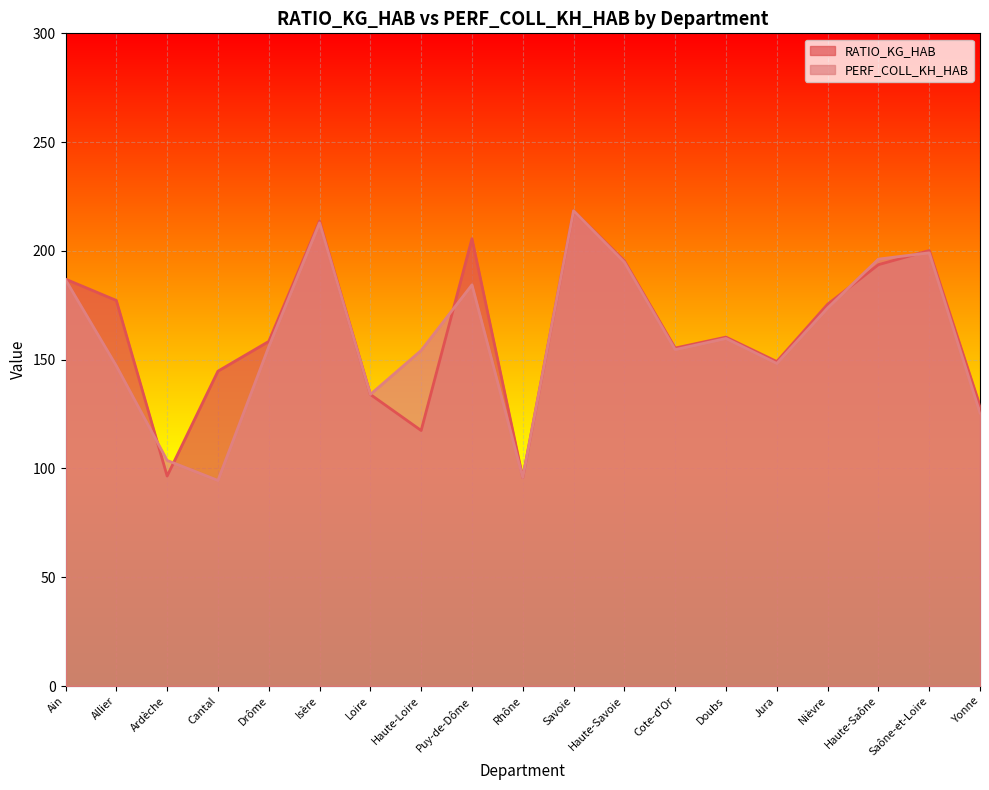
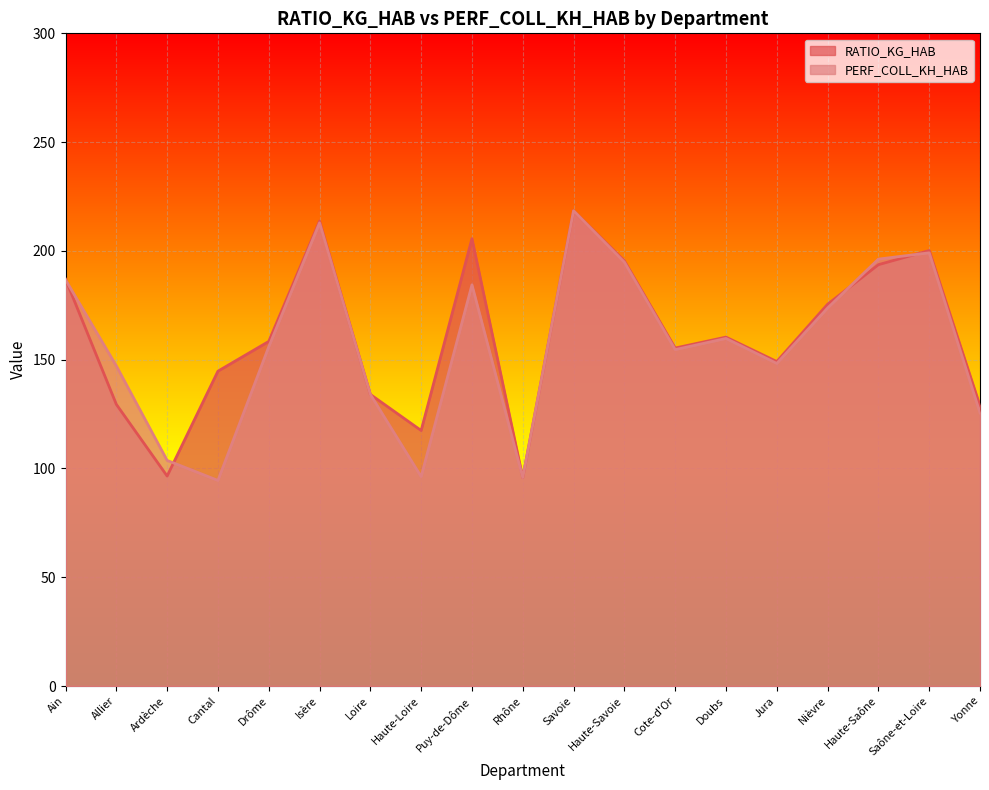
  {
    "RATIO_KG_HAB": {
-     "Allier": 177,
+     "Allier": 129,
      "Ardèche": 97,
      "Cantal": 145,
      "Drôme": 158,
      "Haute-Loire": 117,
      "Puy-de-Dôme": 206,
      "Nièvre": 175,
      "Haute-Saône": 194,
      "Yonne": 129
    },
    "PERF_COLL_KH_HAB": {
      "Allier": 147,
      "Ardèche": 104,
      "Cantal": 95,
      "Drôme": 156,
-     "Haute-Loire": 154,
+     "Haute-Loire": 96,
      "Puy-de-Dôme": 184,
      "Nièvre": 174,
      "Haute-Saône": 196,
      "Yonne": 126
    }
  }
